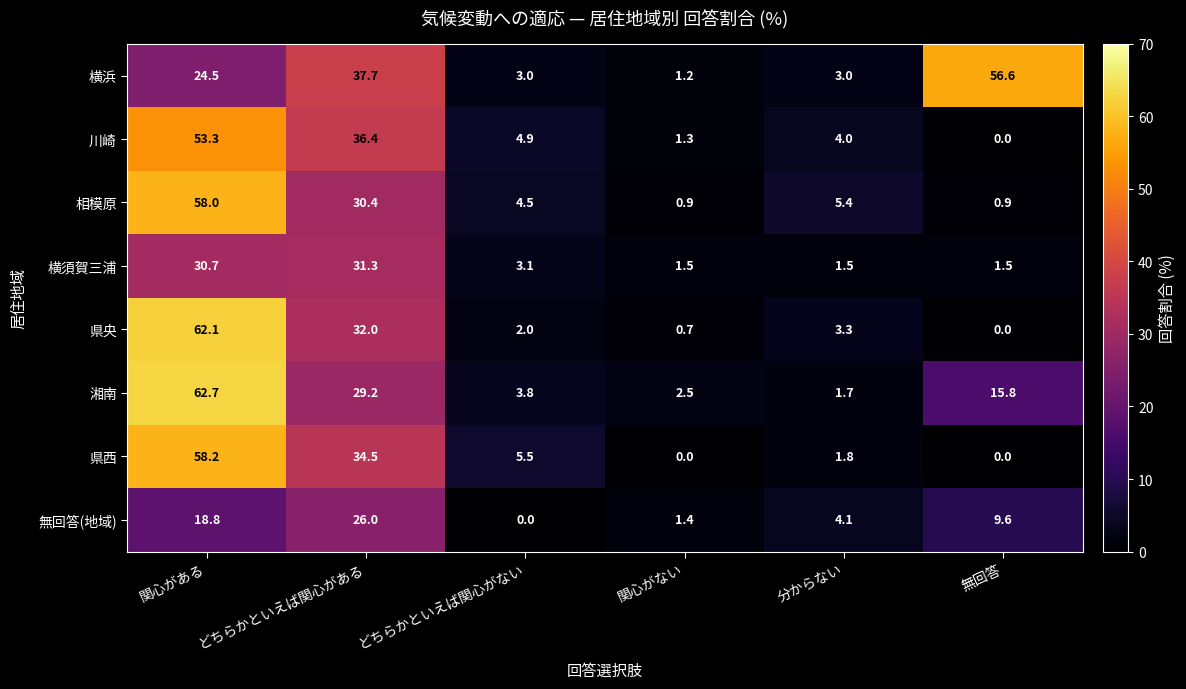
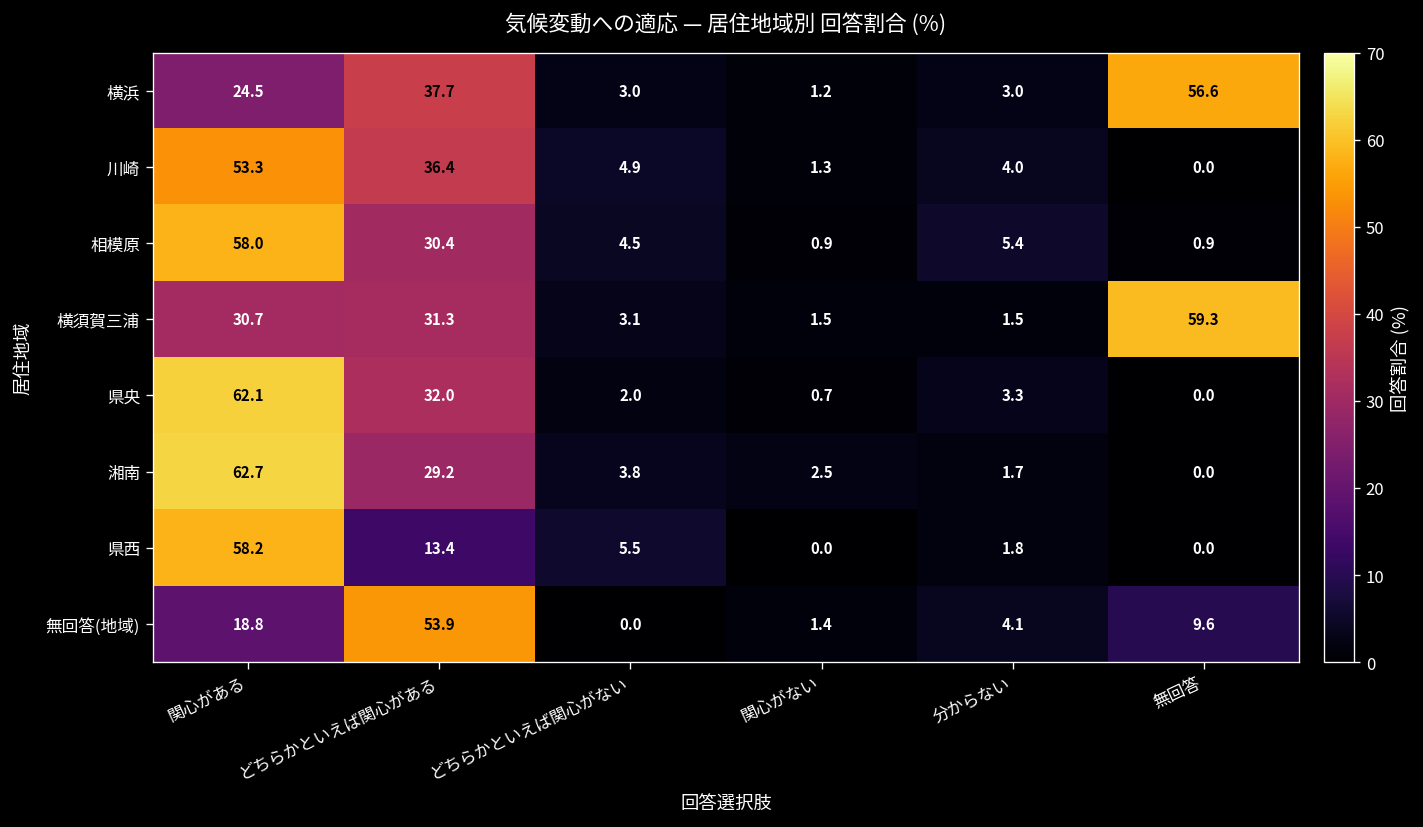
  {
    "横浜": {
      "関心がある": 24.5,
      "どちらかといえば関心がある": 37.7,
      "どちらかといえば関心がない": 3.0,
      "関心がない": 1.2,
      "分からない": 3.0,
      "無回答": 56.6
    },
    "川崎": {
      "関心がある": 53.3,
      "どちらかといえば関心がある": 36.4,
      "どちらかといえば関心がない": 4.9,
      "関心がない": 1.3,
      "分からない": 4.0,
      "無回答": 0.0
    },
    "相模原": {
      "関心がある": 58.0,
      "どちらかといえば関心がある": 30.4,
      "どちらかといえば関心がない": 4.5,
      "関心がない": 0.9,
      "分からない": 5.4,
      "無回答": 0.9
    },
    "横須賀三浦": {
      "関心がある": 30.7,
      "どちらかといえば関心がある": 31.3,
      "どちらかといえば関心がない": 3.1,
      "関心がない": 1.5,
      "分からない": 1.5,
-     "無回答": 1.5
+     "無回答": 59.3
    },
    "県央": {
      "関心がある": 62.1,
      "どちらかといえば関心がある": 32.0,
      "どちらかといえば関心がない": 2.0,
      "関心がない": 0.7,
      "分からない": 3.3,
      "無回答": 0.0
    },
    "湘南": {
      "関心がある": 62.7,
      "どちらかといえば関心がある": 29.2,
      "どちらかといえば関心がない": 3.8,
      "関心がない": 2.5,
      "分からない": 1.7,
-     "無回答": 15.8
+     "無回答": 0.0
    },
    "県西": {
      "関心がある": 58.2,
-     "どちらかといえば関心がある": 34.5,
+     "どちらかといえば関心がある": 13.4,
      "どちらかといえば関心がない": 5.5,
      "関心がない": 0.0,
      "分からない": 1.8,
      "無回答": 0.0
    },
    "無回答(地域)": {
      "関心がある": 18.8,
-     "どちらかといえば関心がある": 26.0,
+     "どちらかといえば関心がある": 53.9,
      "どちらかといえば関心がない": 0.0,
      "関心がない": 1.4,
      "分からない": 4.1,
      "無回答": 9.6
    }
  }
